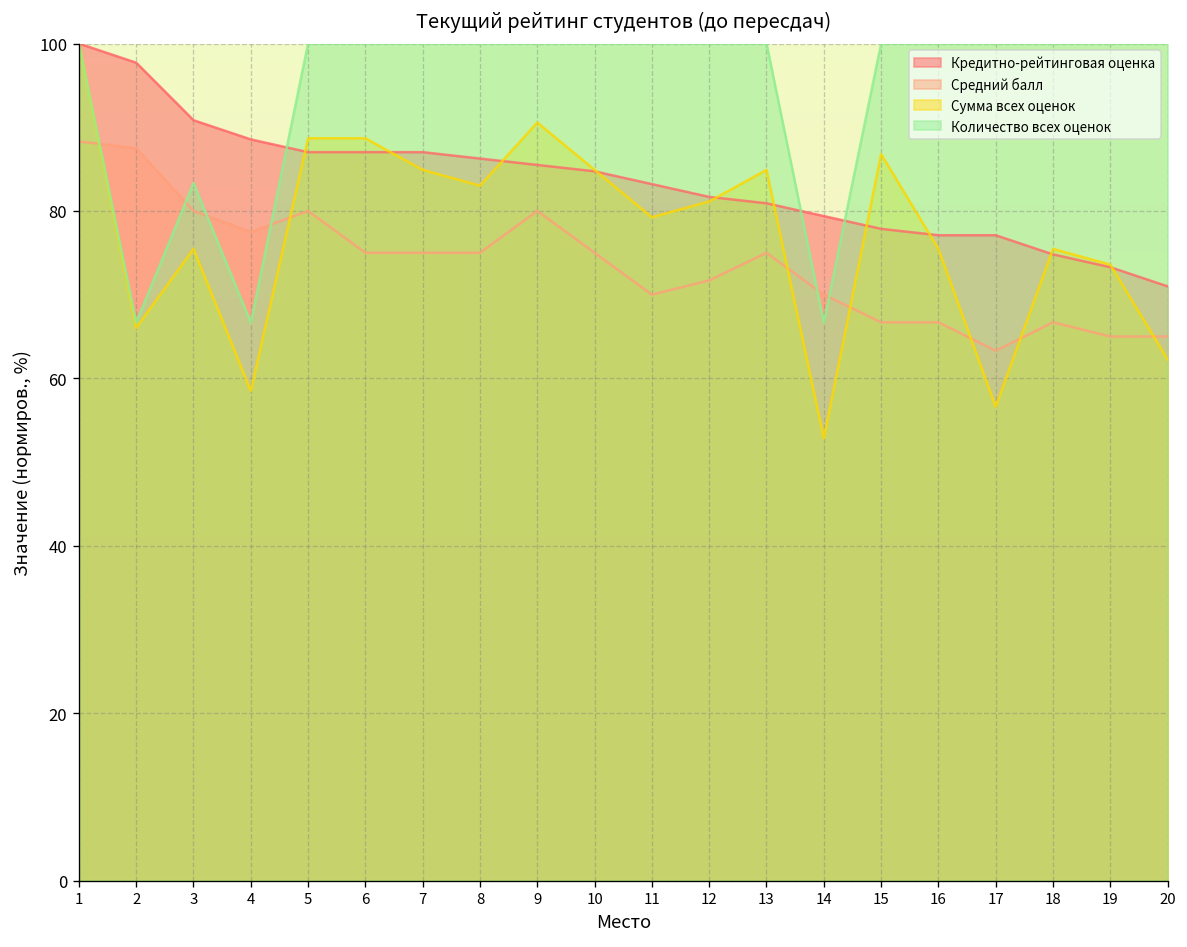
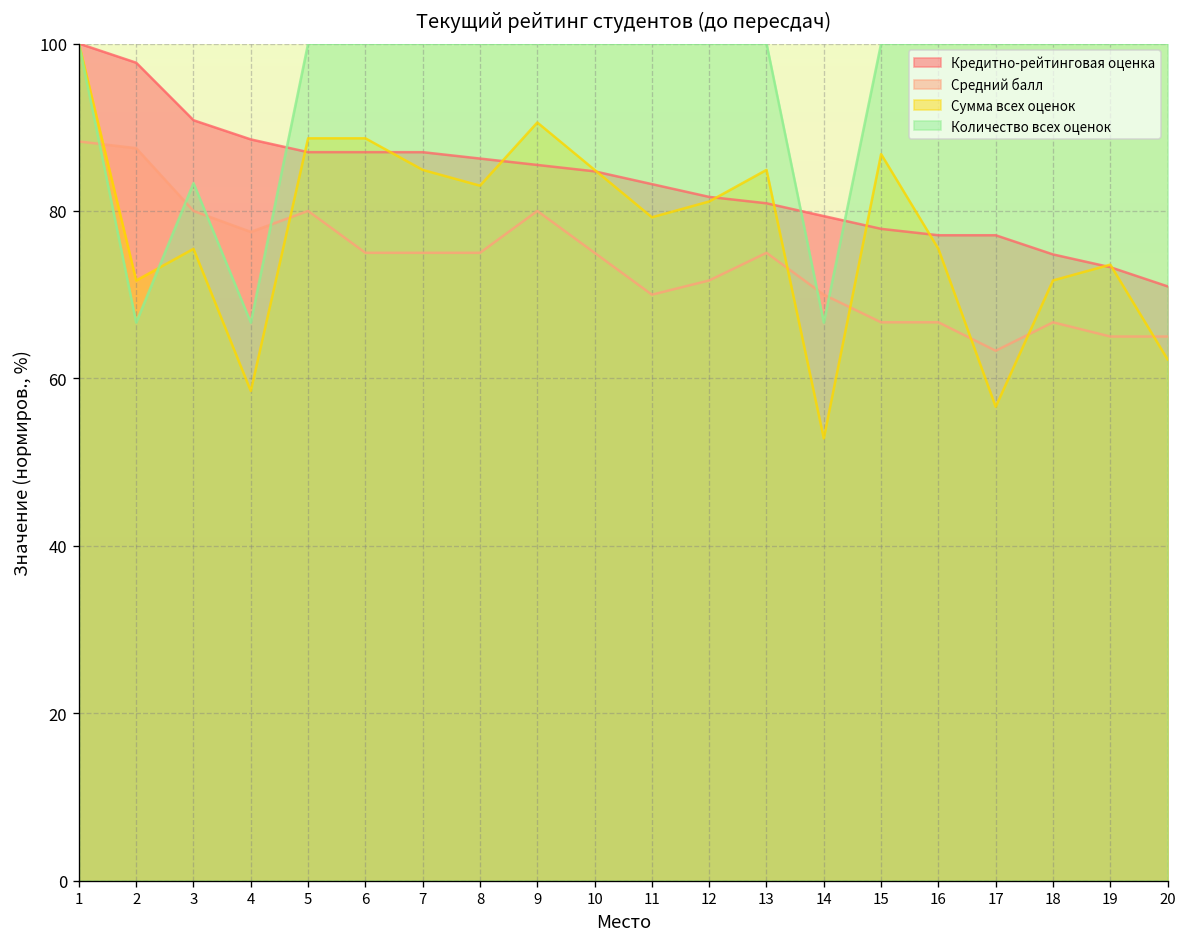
  {
    "Сумма всех оценок": {
-     "2": 66,
+     "2": 72,
      "3": 75,
      "4": 58,
      "5": 89,
      "6": 89,
      "7": 85,
      "8": 83,
      "9": 91,
      "11": 79,
      "12": 81,
      "13": 85,
      "14": 53,
      "15": 87,
      "16": 75,
      "17": 57,
-     "18": 75,
+     "18": 72,
      "20": 62
    },
    "Количество всех оценок": {
      "2": 67,
      "3": 83,
      "4": 67,
      "5": 100,
      "6": 100,
      "7": 100,
      "8": 100,
      "9": 100,
      "10": 100,
      "11": 100,
      "12": 100,
      "13": 100,
      "14": 67,
      "15": 100,
      "16": 100,
      "17": 100,
      "18": 100,
      "19": 100,
      "20": 100
    }
  }
